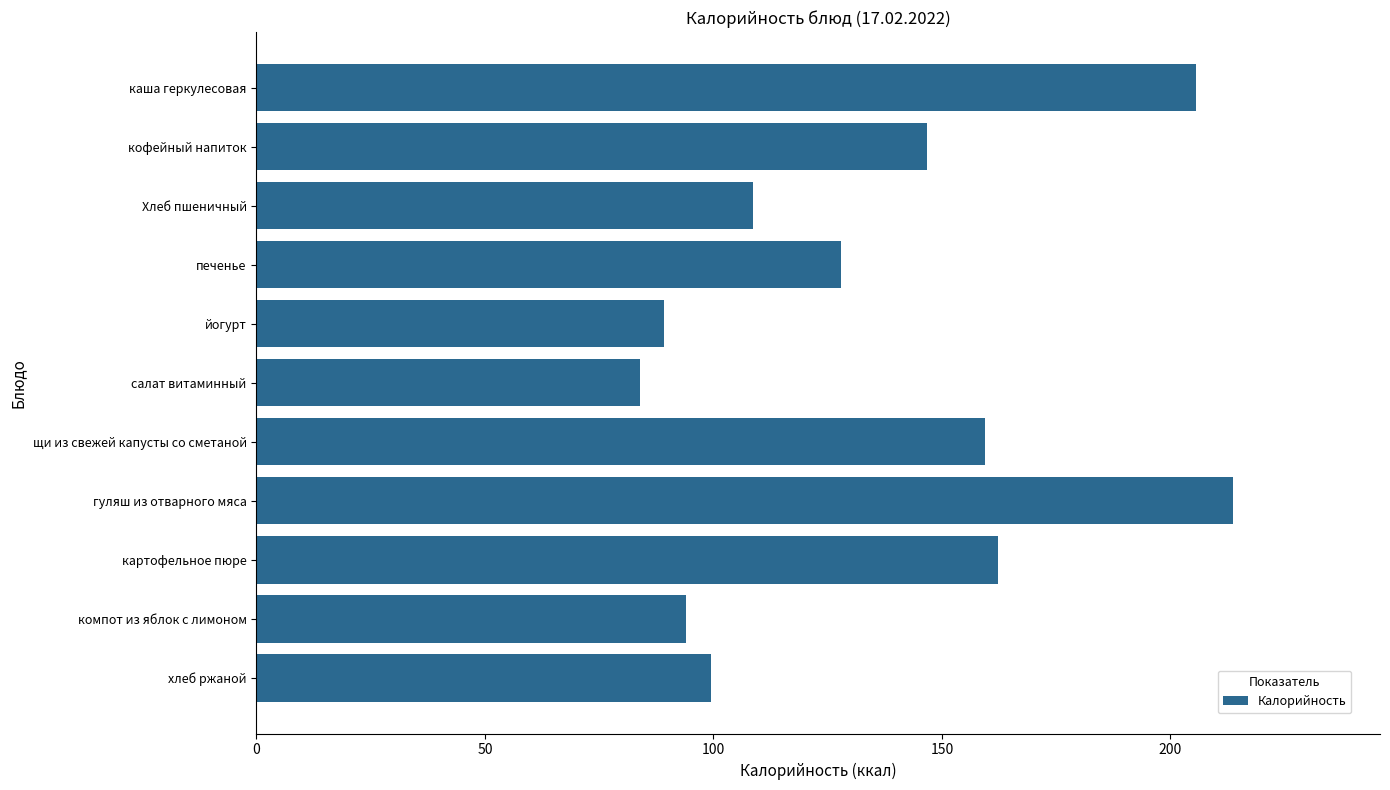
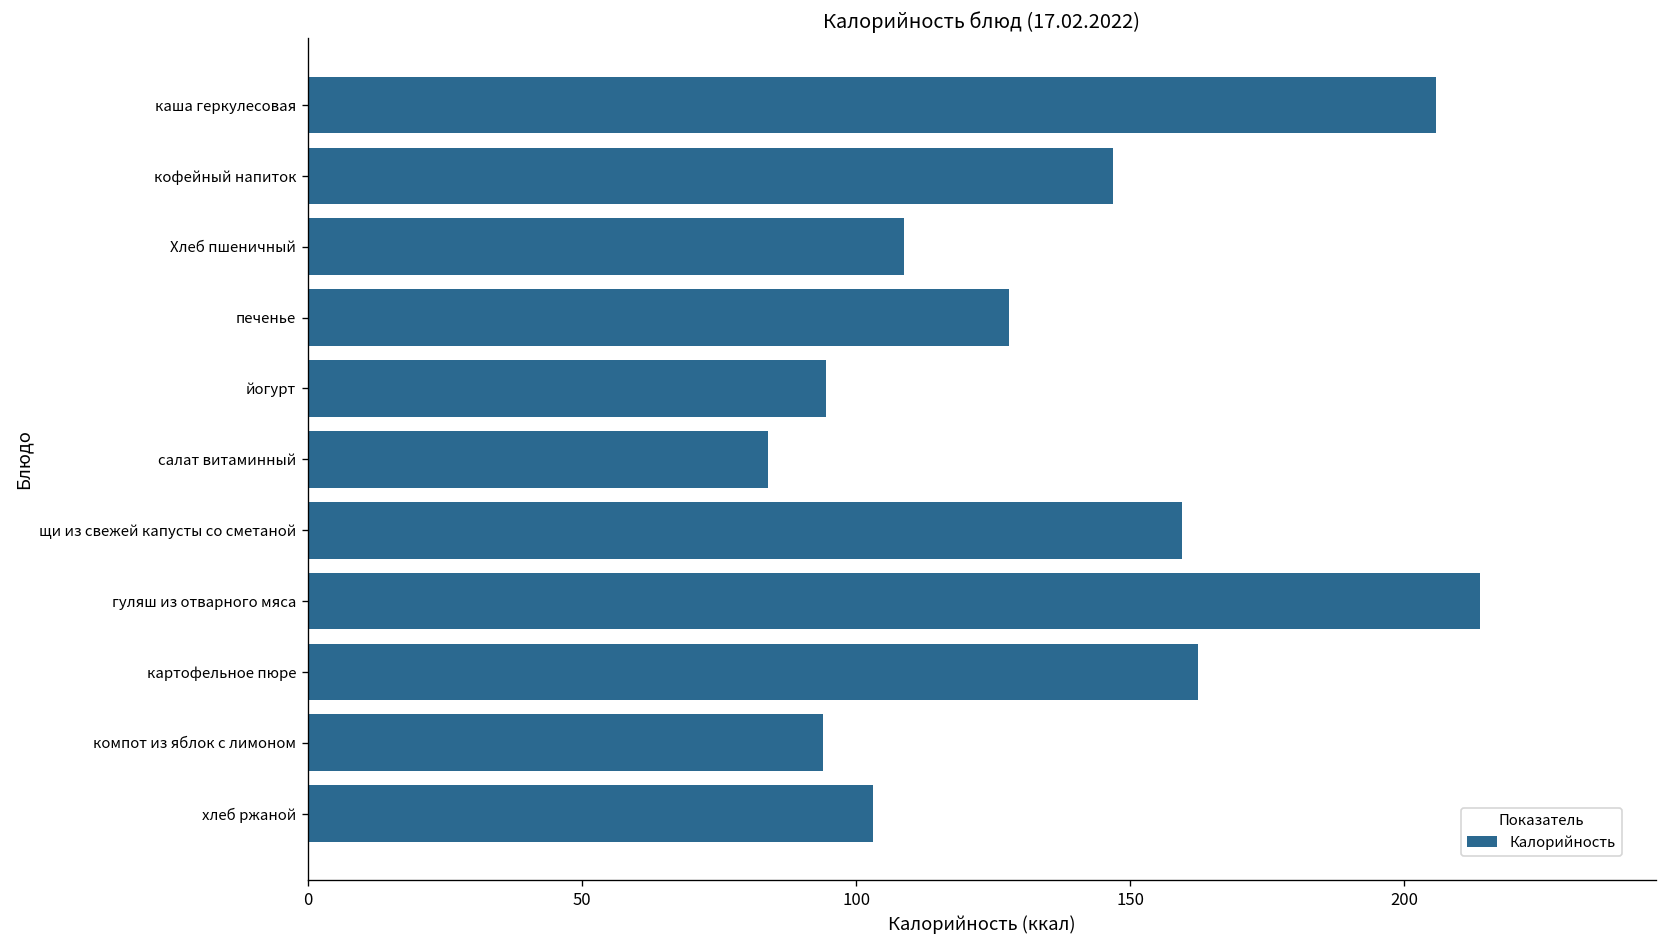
  {
    "каша геркулесовая": 206,
    "кофейный напиток": 147,
    "Хлеб пшеничный": 109,
    "печенье": 128,
-   "йогурт": 89,
+   "йогурт": 95,
    "салат витаминный": 84,
    "щи из свежей капусты со сметаной": 159,
    "гуляш из отварного мяса": 214,
    "картофельное пюре": 162,
    "компот из яблок с лимоном": 94,
-   "хлеб ржаной": 100
+   "хлеб ржаной": 103
  }
